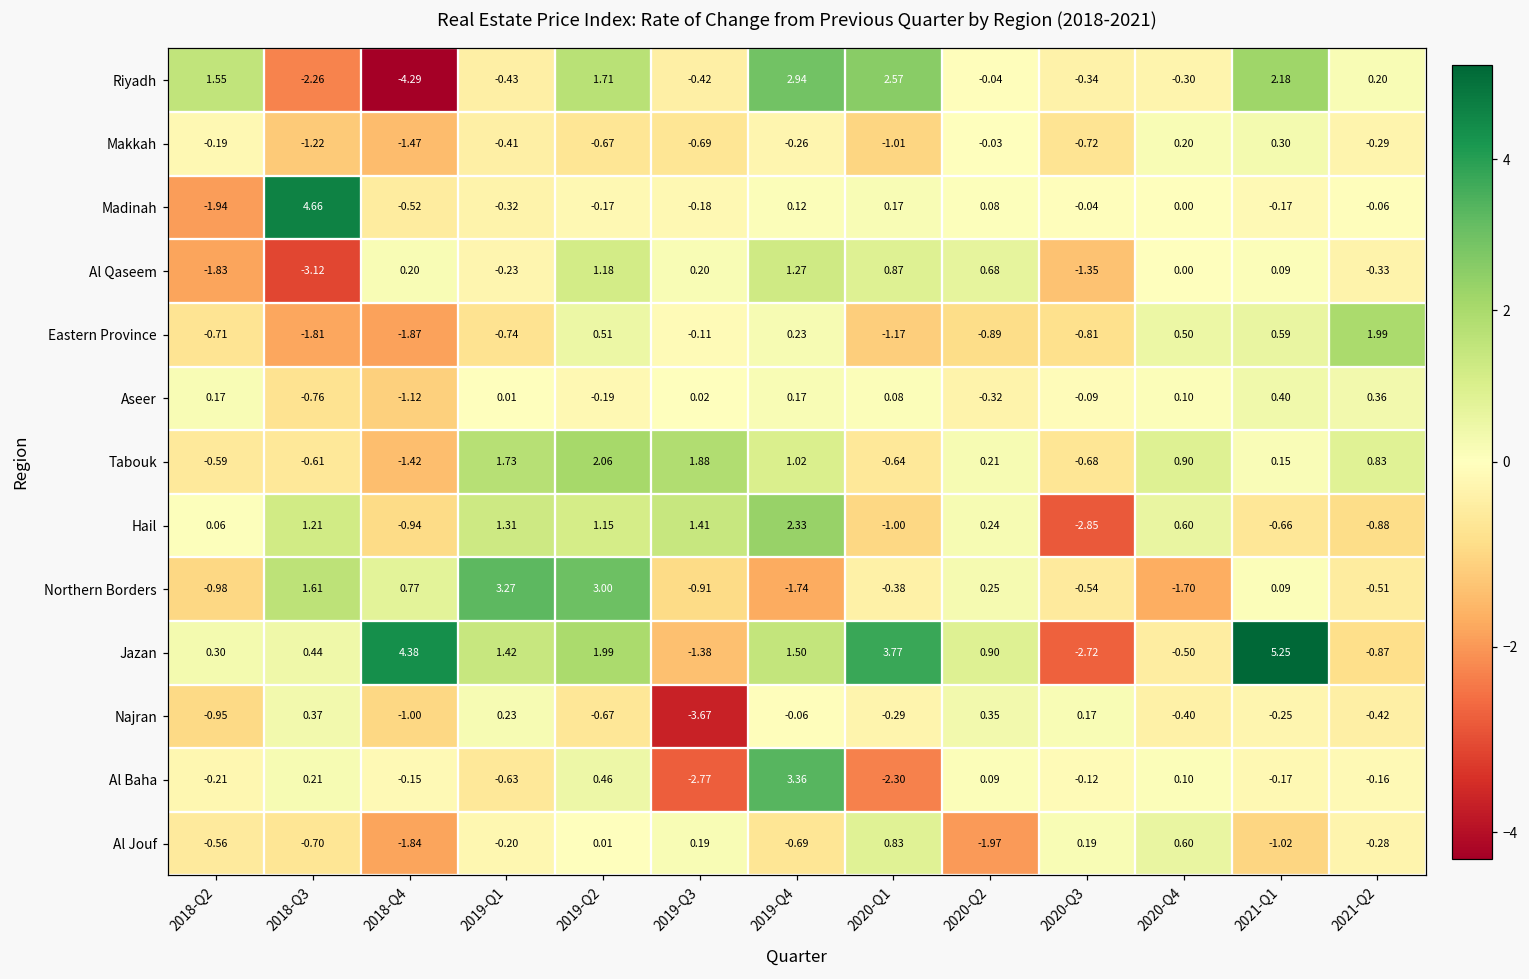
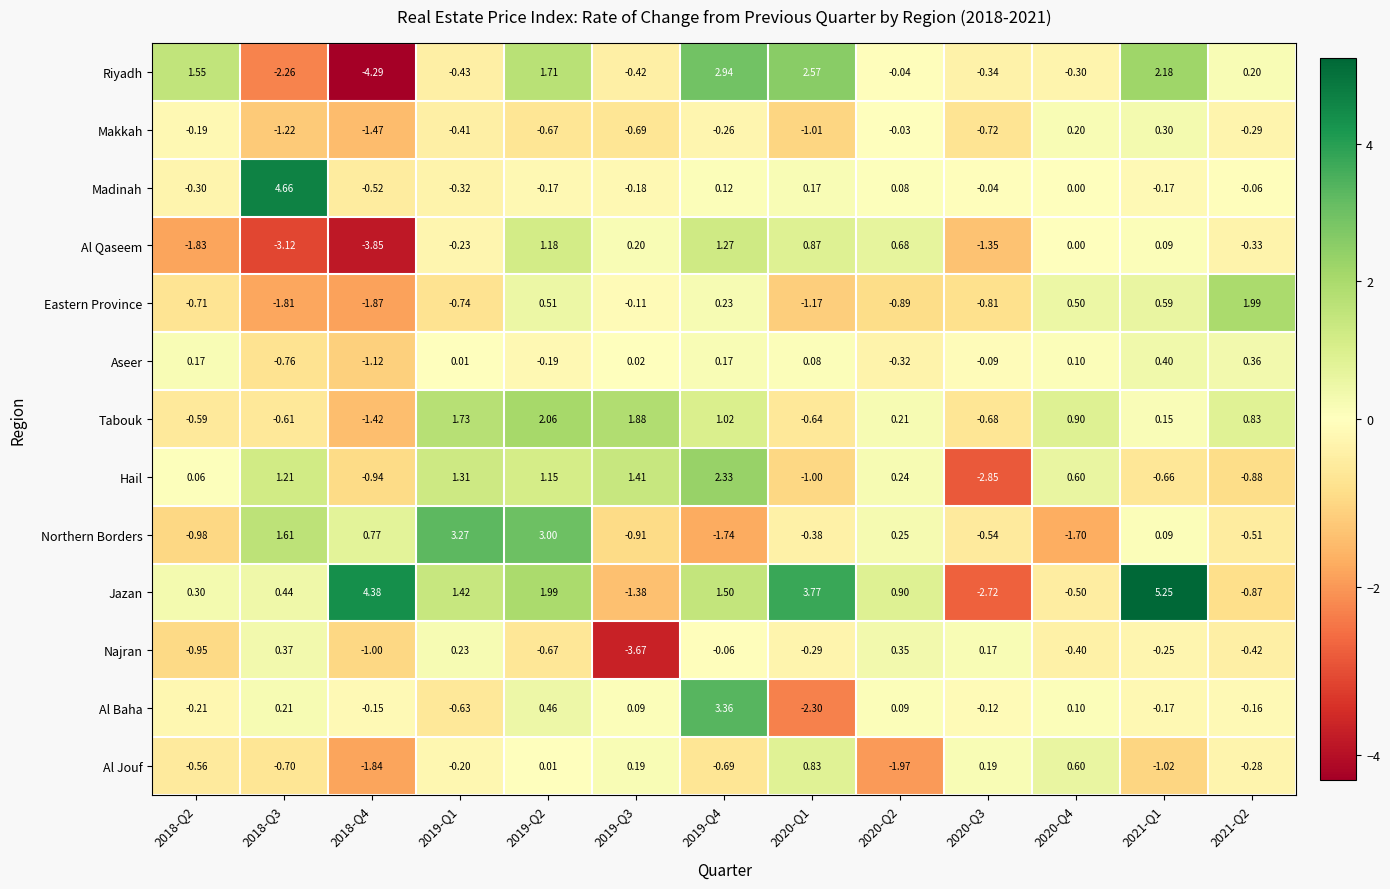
  {
    "Riyadh": {
      "2018-Q2": 1.55,
      "2018-Q3": -2.26,
      "2018-Q4": -4.29,
      "2019-Q1": -0.43,
      "2019-Q2": 1.71,
      "2019-Q3": -0.42,
      "2019-Q4": 2.94,
      "2020-Q1": 2.57,
      "2020-Q2": -0.04,
      "2020-Q3": -0.34,
      "2020-Q4": -0.30,
      "2021-Q1": 2.18,
      "2021-Q2": 0.20
    },
    "Makkah": {
      "2018-Q2": -0.19,
      "2018-Q3": -1.22,
      "2018-Q4": -1.47,
      "2019-Q1": -0.41,
      "2019-Q2": -0.67,
      "2019-Q3": -0.69,
      "2019-Q4": -0.26,
      "2020-Q1": -1.01,
      "2020-Q2": -0.03,
      "2020-Q3": -0.72,
      "2020-Q4": 0.20,
      "2021-Q1": 0.30,
      "2021-Q2": -0.29
    },
    "Madinah": {
-     "2018-Q2": -1.94,
+     "2018-Q2": -0.30,
      "2018-Q3": 4.66,
      "2018-Q4": -0.52,
      "2019-Q1": -0.32,
      "2019-Q2": -0.17,
      "2019-Q3": -0.18,
      "2019-Q4": 0.12,
      "2020-Q1": 0.17,
      "2020-Q2": 0.08,
      "2020-Q3": -0.04,
      "2020-Q4": 0.00,
      "2021-Q1": -0.17,
      "2021-Q2": -0.06
    },
    "Al Qaseem": {
      "2018-Q2": -1.83,
      "2018-Q3": -3.12,
-     "2018-Q4": 0.20,
+     "2018-Q4": -3.85,
      "2019-Q1": -0.23,
      "2019-Q2": 1.18,
      "2019-Q3": 0.20,
      "2019-Q4": 1.27,
      "2020-Q1": 0.87,
      "2020-Q2": 0.68,
      "2020-Q3": -1.35,
      "2020-Q4": 0.00,
      "2021-Q1": 0.09,
      "2021-Q2": -0.33
    },
    "Eastern Province": {
      "2018-Q2": -0.71,
      "2018-Q3": -1.81,
      "2018-Q4": -1.87,
      "2019-Q1": -0.74,
      "2019-Q2": 0.51,
      "2019-Q3": -0.11,
      "2019-Q4": 0.23,
      "2020-Q1": -1.17,
      "2020-Q2": -0.89,
      "2020-Q3": -0.81,
      "2020-Q4": 0.50,
      "2021-Q1": 0.59,
      "2021-Q2": 1.99
    },
    "Aseer": {
      "2018-Q2": 0.17,
      "2018-Q3": -0.76,
      "2018-Q4": -1.12,
      "2019-Q1": 0.01,
      "2019-Q2": -0.19,
      "2019-Q3": 0.02,
      "2019-Q4": 0.17,
      "2020-Q1": 0.08,
      "2020-Q2": -0.32,
      "2020-Q3": -0.09,
      "2020-Q4": 0.10,
      "2021-Q1": 0.40,
      "2021-Q2": 0.36
    },
    "Tabouk": {
      "2018-Q2": -0.59,
      "2018-Q3": -0.61,
      "2018-Q4": -1.42,
      "2019-Q1": 1.73,
      "2019-Q2": 2.06,
      "2019-Q3": 1.88,
      "2019-Q4": 1.02,
      "2020-Q1": -0.64,
      "2020-Q2": 0.21,
      "2020-Q3": -0.68,
      "2020-Q4": 0.90,
      "2021-Q1": 0.15,
      "2021-Q2": 0.83
    },
    "Hail": {
      "2018-Q2": 0.06,
      "2018-Q3": 1.21,
      "2018-Q4": -0.94,
      "2019-Q1": 1.31,
      "2019-Q2": 1.15,
      "2019-Q3": 1.41,
      "2019-Q4": 2.33,
      "2020-Q1": -1.00,
      "2020-Q2": 0.24,
      "2020-Q3": -2.85,
      "2020-Q4": 0.60,
      "2021-Q1": -0.66,
      "2021-Q2": -0.88
    },
    "Northern Borders": {
      "2018-Q2": -0.98,
      "2018-Q3": 1.61,
      "2018-Q4": 0.77,
      "2019-Q1": 3.27,
      "2019-Q2": 3.00,
      "2019-Q3": -0.91,
      "2019-Q4": -1.74,
      "2020-Q1": -0.38,
      "2020-Q2": 0.25,
      "2020-Q3": -0.54,
      "2020-Q4": -1.70,
      "2021-Q1": 0.09,
      "2021-Q2": -0.51
    },
    "Jazan": {
      "2018-Q2": 0.30,
      "2018-Q3": 0.44,
      "2018-Q4": 4.38,
      "2019-Q1": 1.42,
      "2019-Q2": 1.99,
      "2019-Q3": -1.38,
      "2019-Q4": 1.50,
      "2020-Q1": 3.77,
      "2020-Q2": 0.90,
      "2020-Q3": -2.72,
      "2020-Q4": -0.50,
      "2021-Q1": 5.25,
      "2021-Q2": -0.87
    },
    "Najran": {
      "2018-Q2": -0.95,
      "2018-Q3": 0.37,
      "2018-Q4": -1.00,
      "2019-Q1": 0.23,
      "2019-Q2": -0.67,
      "2019-Q3": -3.67,
      "2019-Q4": -0.06,
      "2020-Q1": -0.29,
      "2020-Q2": 0.35,
      "2020-Q3": 0.17,
      "2020-Q4": -0.40,
      "2021-Q1": -0.25,
      "2021-Q2": -0.42
    },
    "Al Baha": {
      "2018-Q2": -0.21,
      "2018-Q3": 0.21,
      "2018-Q4": -0.15,
      "2019-Q1": -0.63,
      "2019-Q2": 0.46,
-     "2019-Q3": -2.77,
+     "2019-Q3": 0.09,
      "2019-Q4": 3.36,
      "2020-Q1": -2.30,
      "2020-Q2": 0.09,
      "2020-Q3": -0.12,
      "2020-Q4": 0.10,
      "2021-Q1": -0.17,
      "2021-Q2": -0.16
    },
    "Al Jouf": {
      "2018-Q2": -0.56,
      "2018-Q3": -0.70,
      "2018-Q4": -1.84,
      "2019-Q1": -0.20,
      "2019-Q2": 0.01,
      "2019-Q3": 0.19,
      "2019-Q4": -0.69,
      "2020-Q1": 0.83,
      "2020-Q2": -1.97,
      "2020-Q3": 0.19,
      "2020-Q4": 0.60,
      "2021-Q1": -1.02,
      "2021-Q2": -0.28
    }
  }
